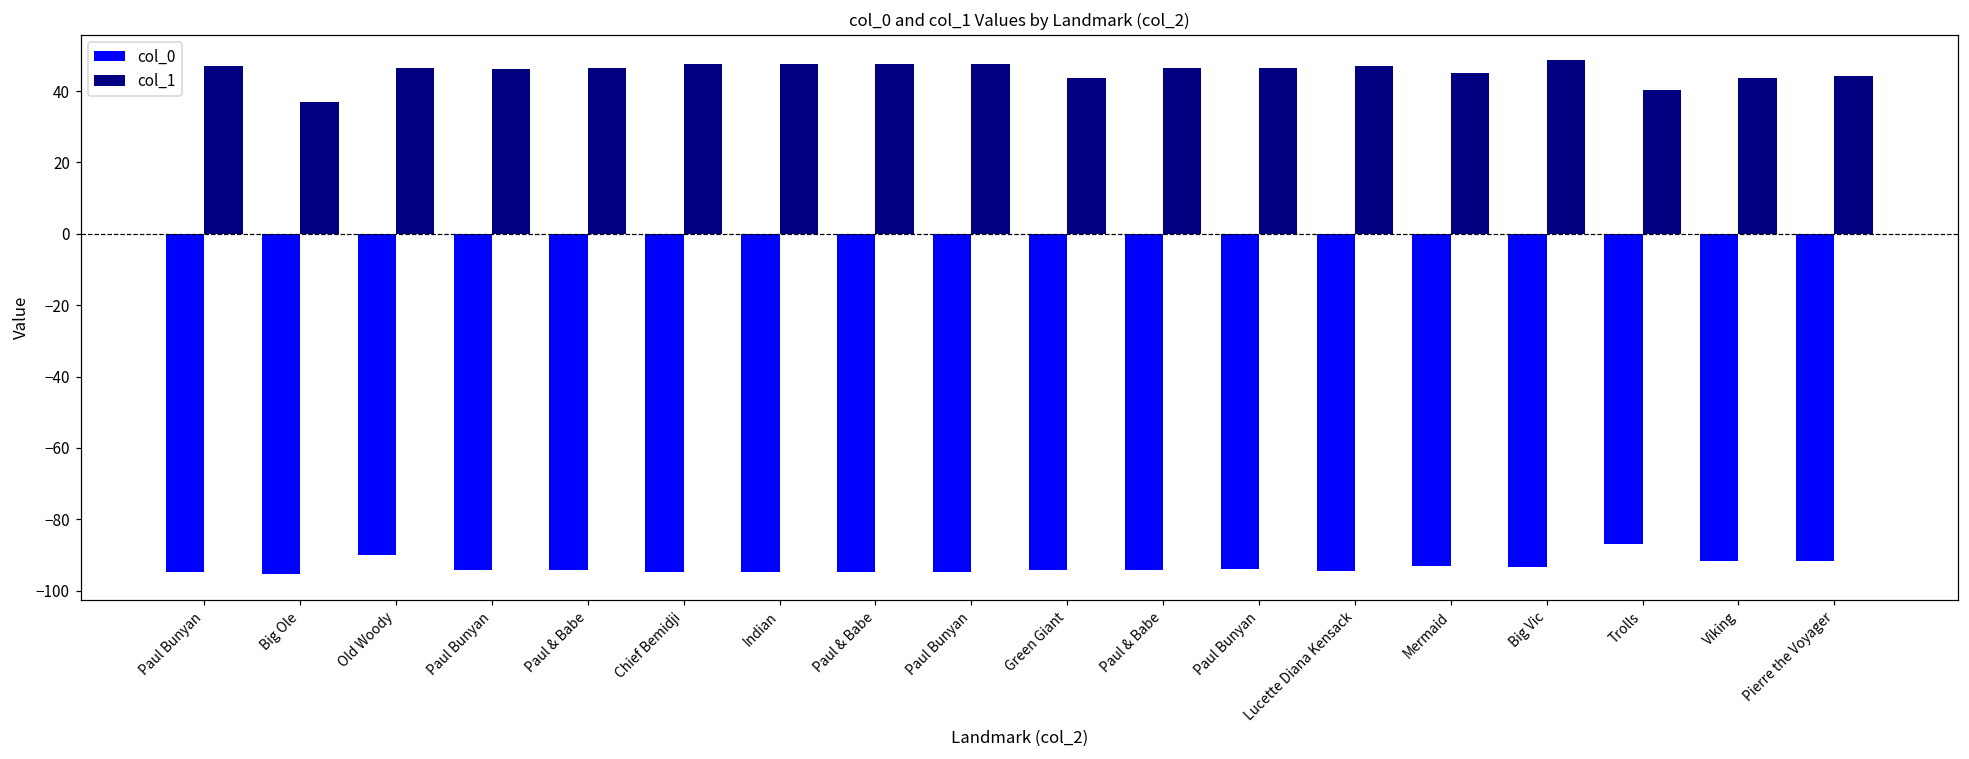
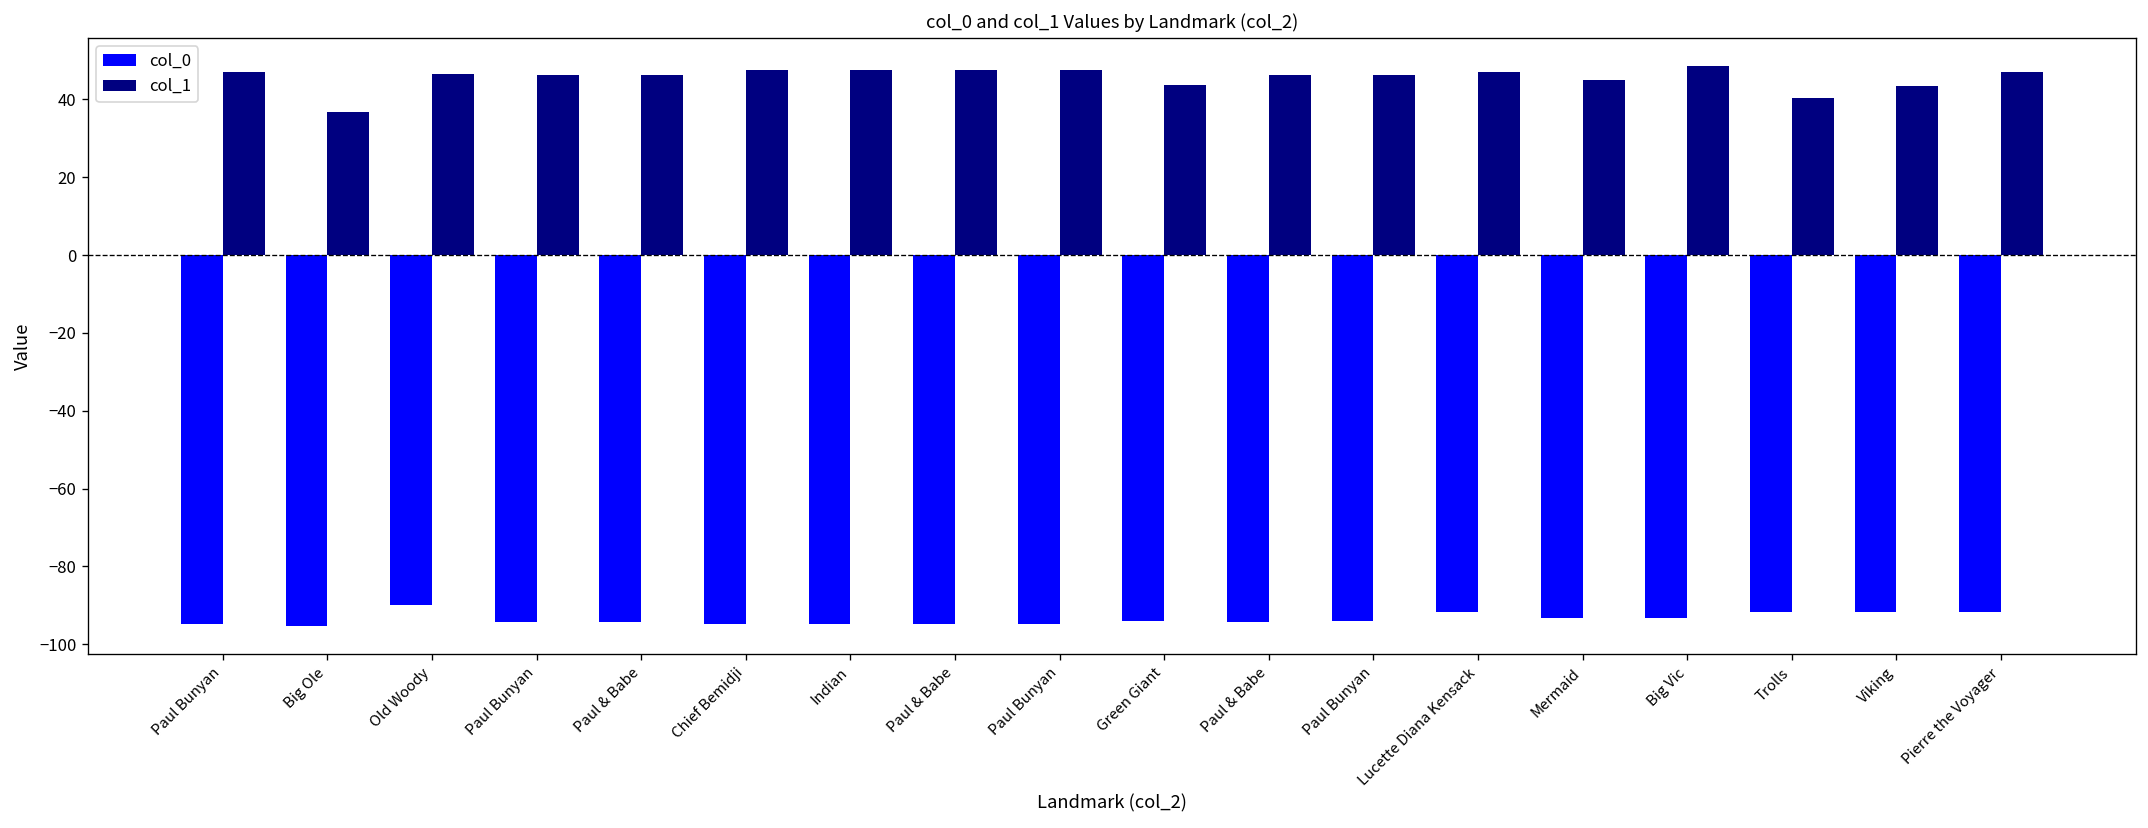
  {
    "col_0": {
      "Big Ole": -95,
      "Old Woody": -90,
      "Chief Bemidji": -95,
      "Indian": -95,
      "Green Giant": -94,
-     "Lucette Diana Kensack": -95,
+     "Lucette Diana Kensack": -92,
      "Mermaid": -93,
      "Big Vic": -93,
-     "Trolls": -87,
+     "Trolls": -92,
      "Viking": -92,
      "Pierre the Voyager": -92
    },
    "col_1": {
      "Big Ole": 37,
      "Old Woody": 47,
      "Chief Bemidji": 47,
      "Indian": 47,
      "Green Giant": 44,
      "Lucette Diana Kensack": 47,
      "Mermaid": 45,
      "Big Vic": 49,
      "Trolls": 40,
      "Viking": 44,
-     "Pierre the Voyager": 44
+     "Pierre the Voyager": 47
    }
  }
